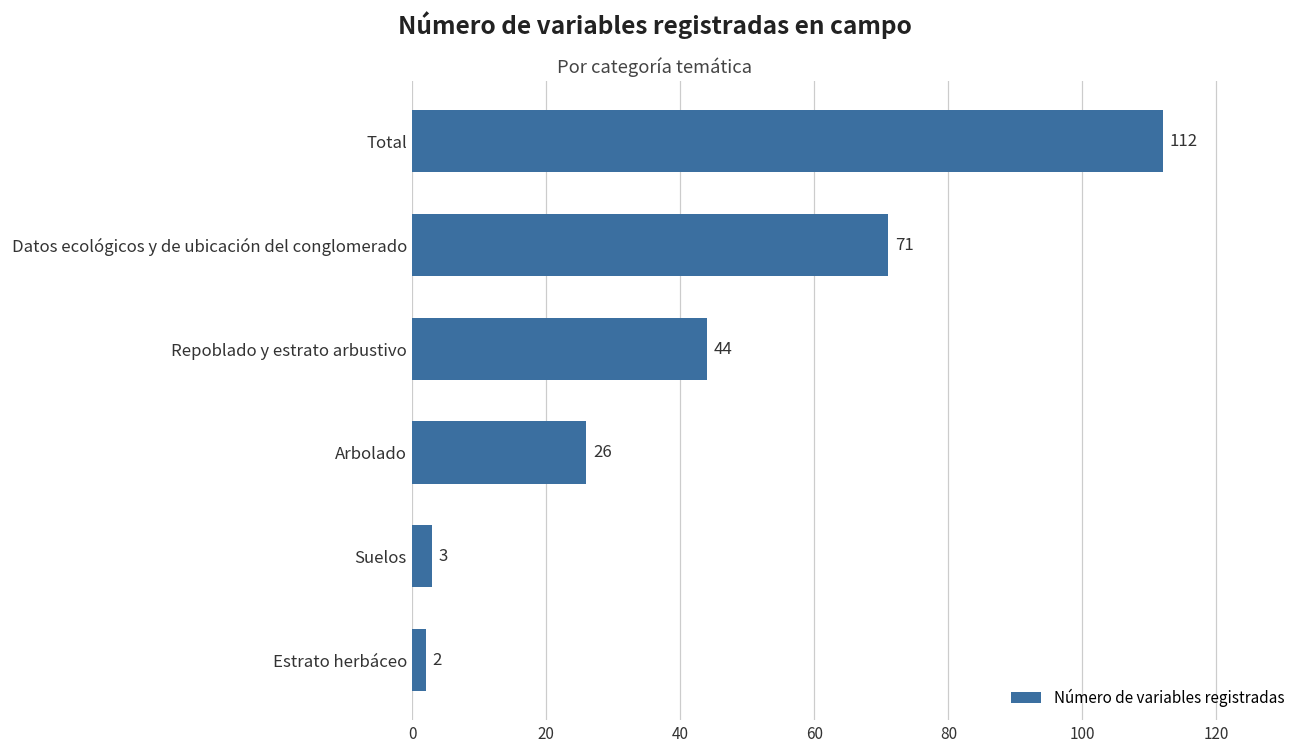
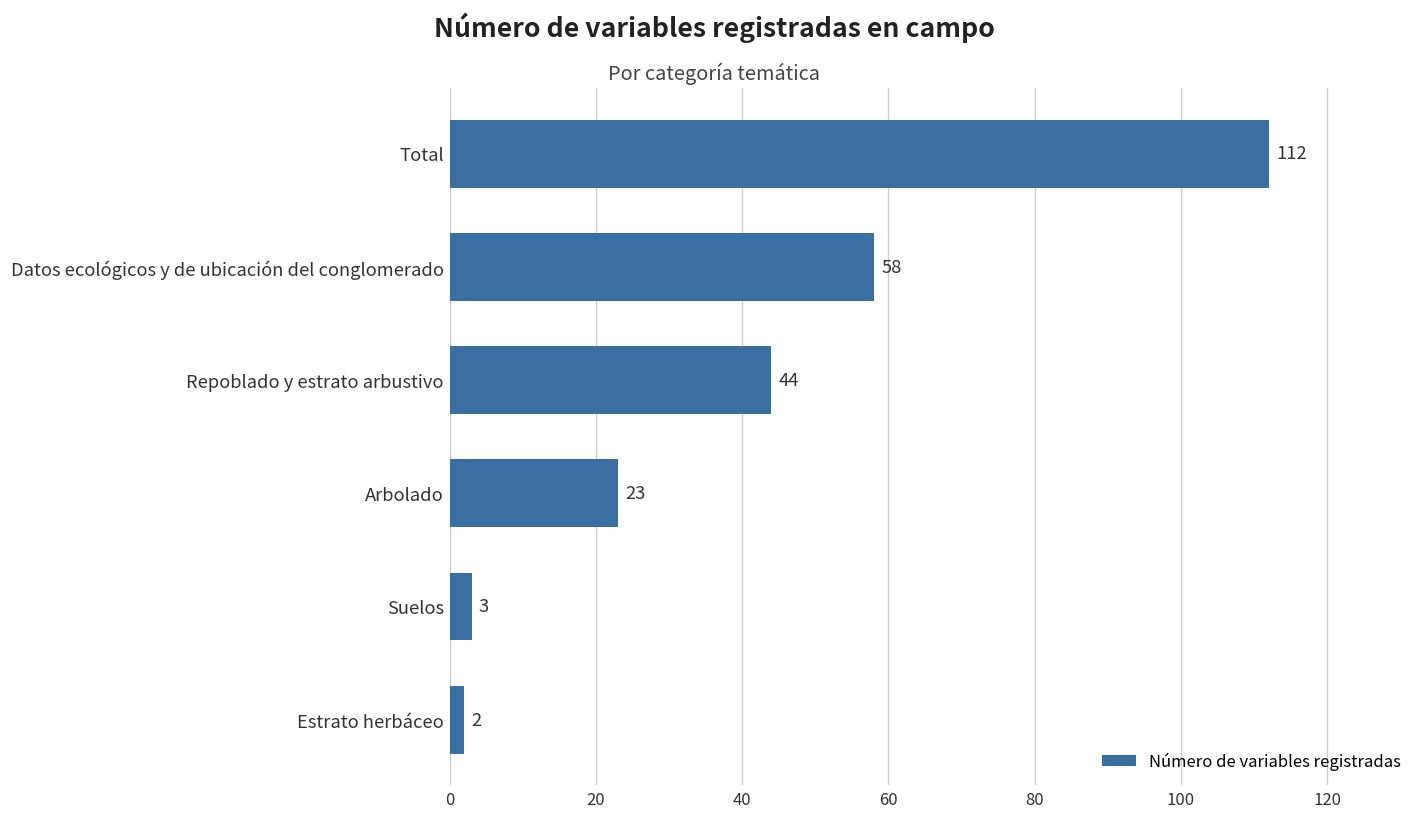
  {
    "Total": 112,
-   "Datos ecológicos y de ubicación del conglomerado": 71,
+   "Datos ecológicos y de ubicación del conglomerado": 58,
    "Repoblado y estrato arbustivo": 44,
-   "Arbolado": 26,
+   "Arbolado": 23,
    "Suelos": 3,
    "Estrato herbáceo": 2
  }
